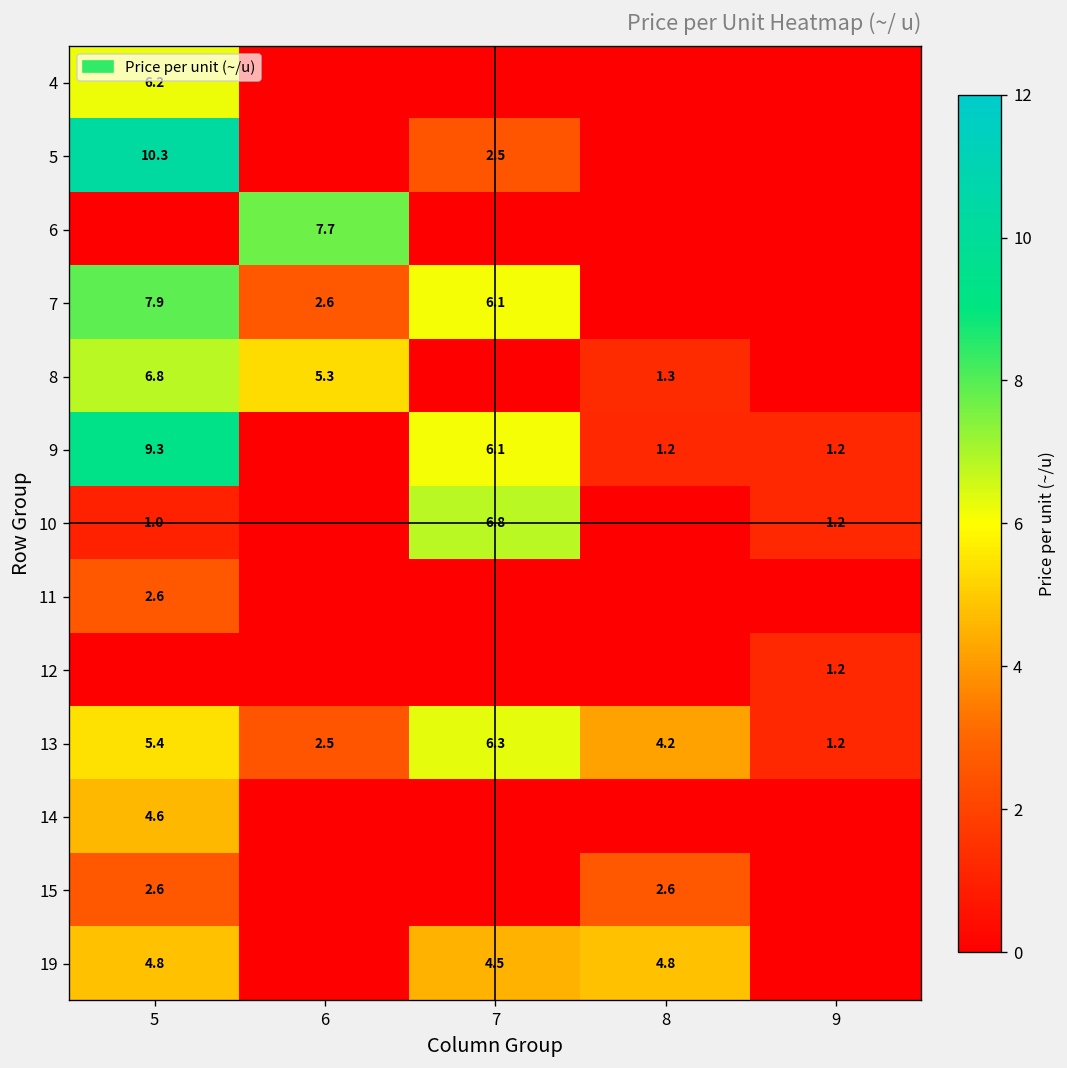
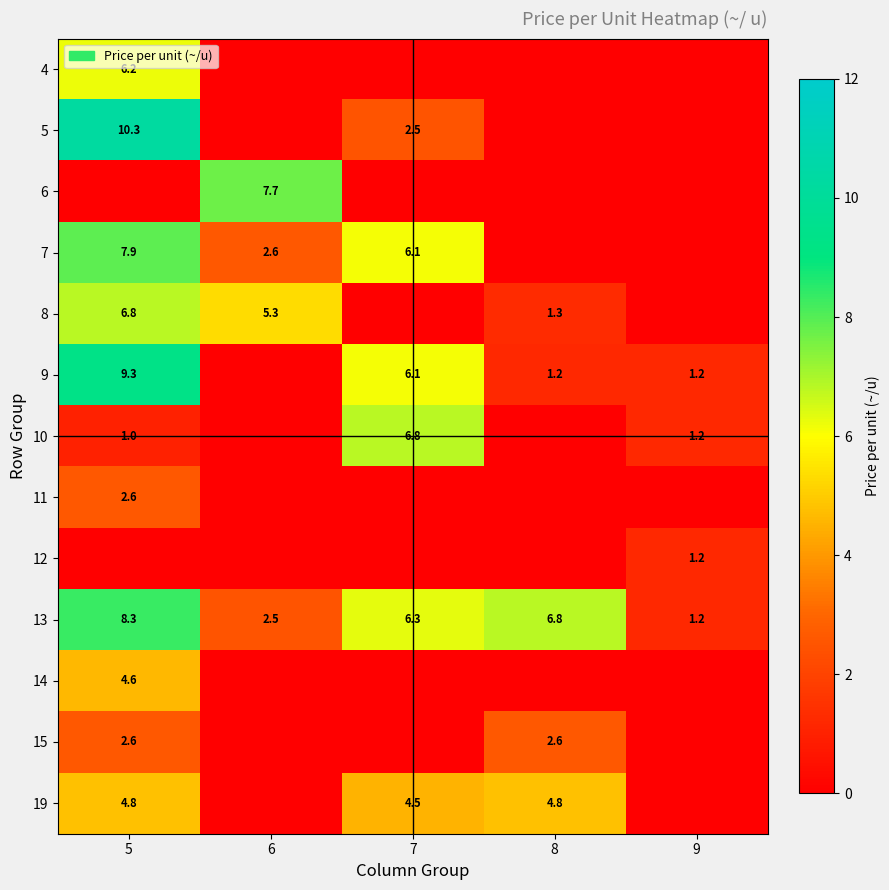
  {
    "5": {
      "5": 10.3,
      "7": 2.5
    },
    "6": {
      "6": 7.7
    },
    "7": {
      "5": 7.9,
      "6": 2.6,
      "7": 6.1
    },
    "8": {
      "5": 6.8,
      "6": 5.3,
      "8": 1.3
    },
    "9": {
      "5": 9.3,
      "7": 6.1,
      "8": 1.2,
      "9": 1.2
    },
    "10": {
      "5": 1.0,
      "7": 6.8,
      "9": 1.2
    },
    "11": {
      "5": 2.6
    },
    "12": {
      "9": 1.2
    },
    "13": {
-     "5": 5.4,
+     "5": 8.3,
      "6": 2.5,
      "7": 6.3,
-     "8": 4.2,
+     "8": 6.8,
      "9": 1.2
    },
    "14": {
      "5": 4.6
    },
    "15": {
      "5": 2.6,
      "8": 2.6
    },
    "19": {
      "5": 4.8,
      "7": 4.5,
      "8": 4.8
    }
  }
